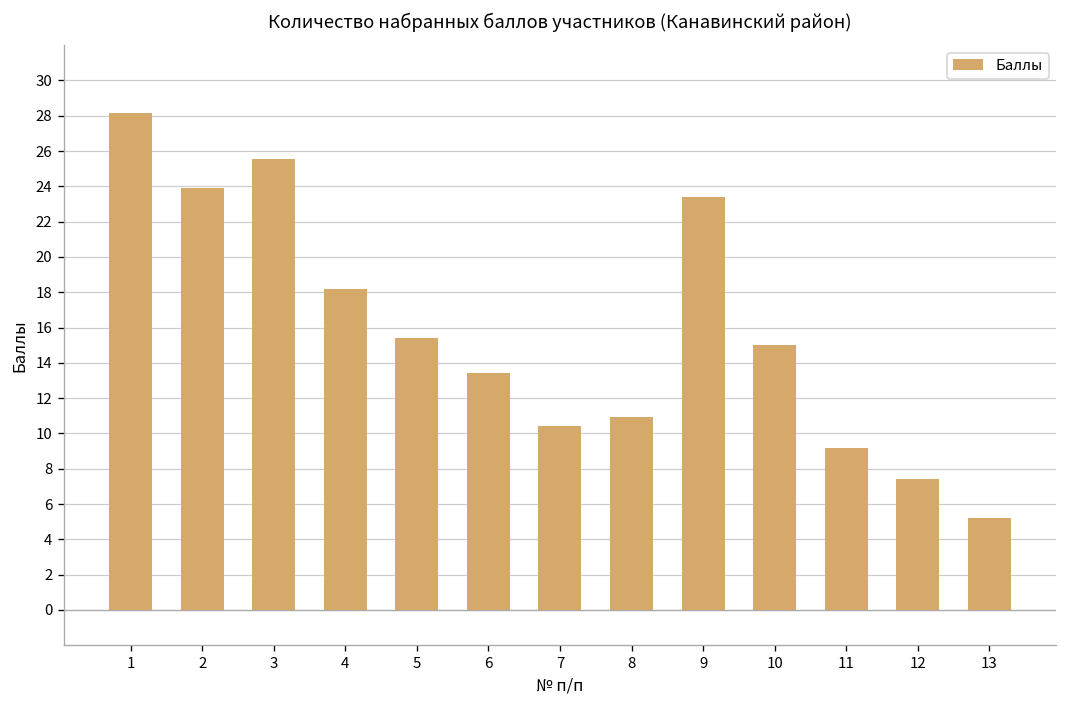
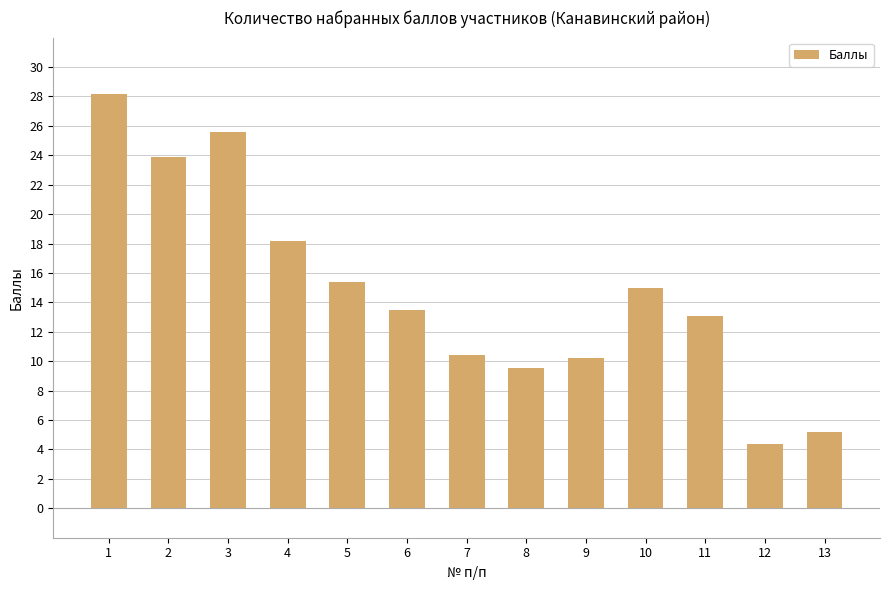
  {
    "1": 28.2,
    "2": 23.9,
    "3": 25.6,
    "4": 18.2,
    "5": 15.4,
    "6": 13.5,
    "7": 10.4,
-   "8": 11.0,
-   "9": 23.4,
+   "8": 9.6,
+   "9": 10.2,
    "10": 15.0,
-   "11": 9.2,
-   "12": 7.4,
+   "11": 13.1,
+   "12": 4.4,
    "13": 5.2
  }
